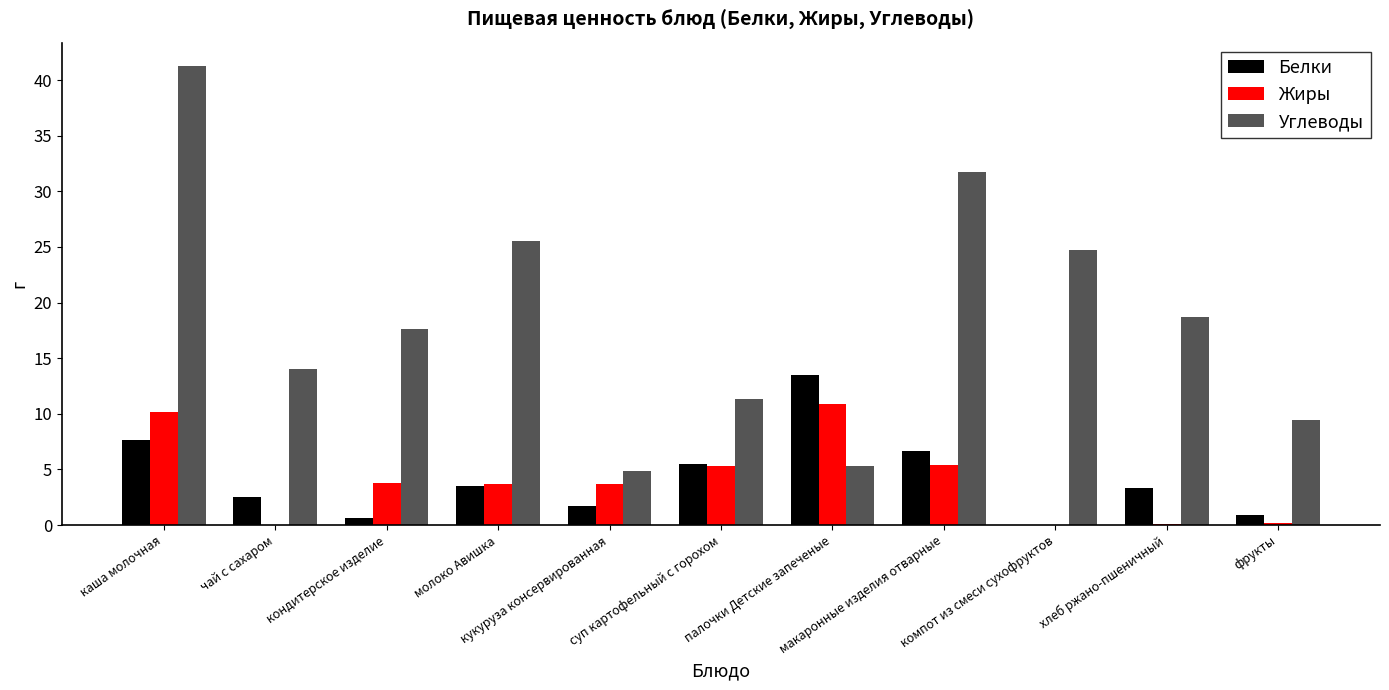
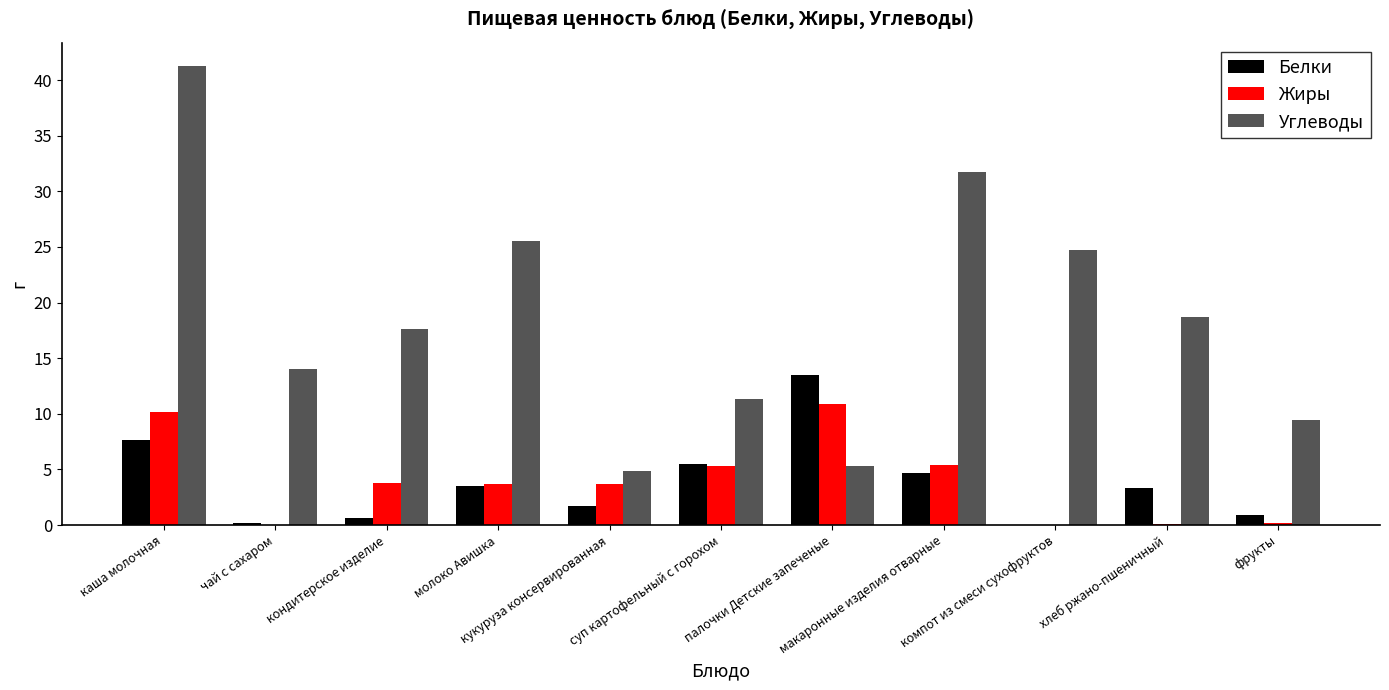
  {
    "Белки": {
      "каша молочная": 7.6,
-     "чай с сахаром": 2.5,
+     "чай с сахаром": 0.2,
      "кондитерское изделие": 0.7,
      "молоко Авишка": 3.5,
      "кукуруза консервированная": 1.7,
      "суп картофельный с горохом": 5.5,
      "палочки Детские запеченые": 13.5,
-     "макаронные изделия отварные": 6.6,
+     "макаронные изделия отварные": 4.7,
      "хлеб ржано-пшеничный": 3.3,
      "фрукты": 0.9
    },
    "Жиры": {
      "каша молочная": 10.2,
      "чай с сахаром": 0.0,
      "кондитерское изделие": 3.8,
      "молоко Авишка": 3.7,
      "кукуруза консервированная": 3.7,
      "суп картофельный с горохом": 5.3,
      "палочки Детские запеченые": 10.9,
      "макаронные изделия отварные": 5.4,
      "компот из смеси сухофруктов": 0.0
    },
    "Углеводы": {
      "каша молочная": 41.3,
      "чай с сахаром": 14.0,
      "кондитерское изделие": 17.6,
      "молоко Авишка": 25.5,
      "кукуруза консервированная": 4.8,
      "суп картофельный с горохом": 11.3,
      "палочки Детские запеченые": 5.3,
      "макаронные изделия отварные": 31.7,
      "компот из смеси сухофруктов": 24.8,
      "хлеб ржано-пшеничный": 18.7,
      "фрукты": 9.4
    }
  }
